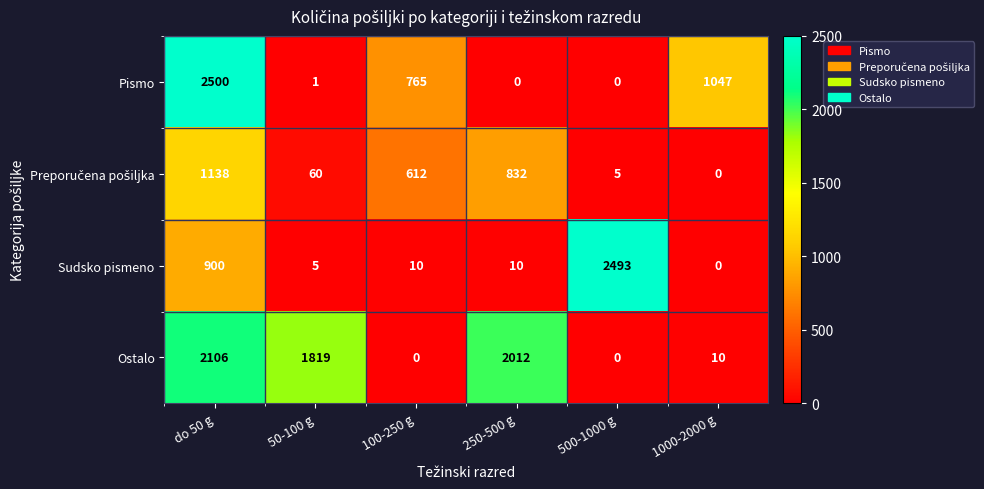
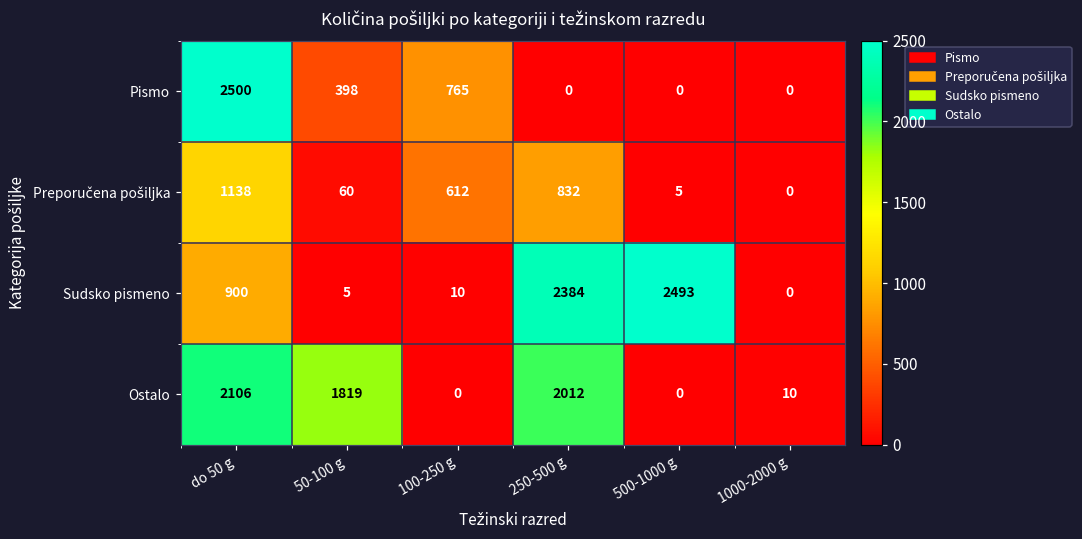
  {
    "Pismo": {
      "do 50 g": 2500,
-     "50-100 g": 1,
+     "50-100 g": 398,
      "100-250 g": 765,
      "250-500 g": 0,
      "500-1000 g": 0,
-     "1000-2000 g": 1047
+     "1000-2000 g": 0
    },
    "Preporučena pošiljka": {
      "do 50 g": 1138,
      "50-100 g": 60,
      "100-250 g": 612,
      "250-500 g": 832,
      "500-1000 g": 5,
      "1000-2000 g": 0
    },
    "Sudsko pismeno": {
      "do 50 g": 900,
      "50-100 g": 5,
      "100-250 g": 10,
-     "250-500 g": 10,
+     "250-500 g": 2384,
      "500-1000 g": 2493,
      "1000-2000 g": 0
    },
    "Ostalo": {
      "do 50 g": 2106,
      "50-100 g": 1819,
      "100-250 g": 0,
      "250-500 g": 2012,
      "500-1000 g": 0,
      "1000-2000 g": 10
    }
  }
